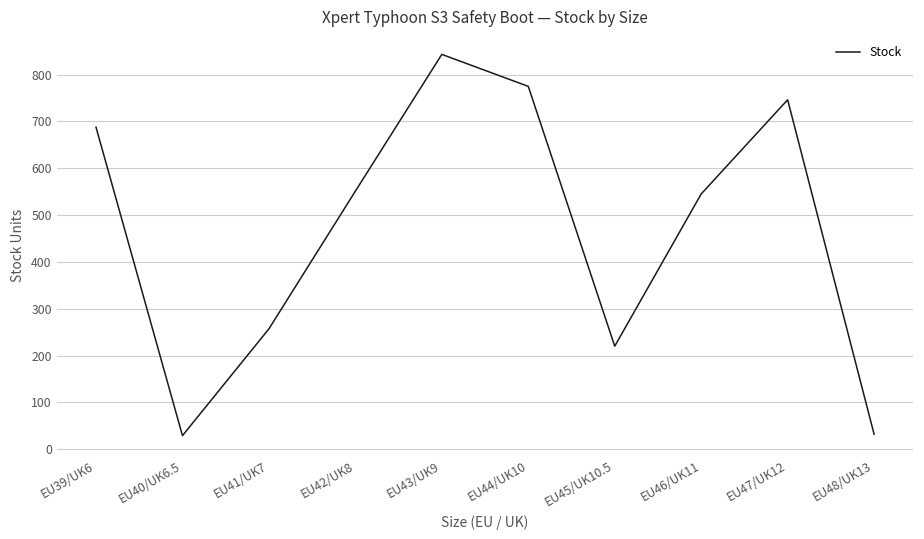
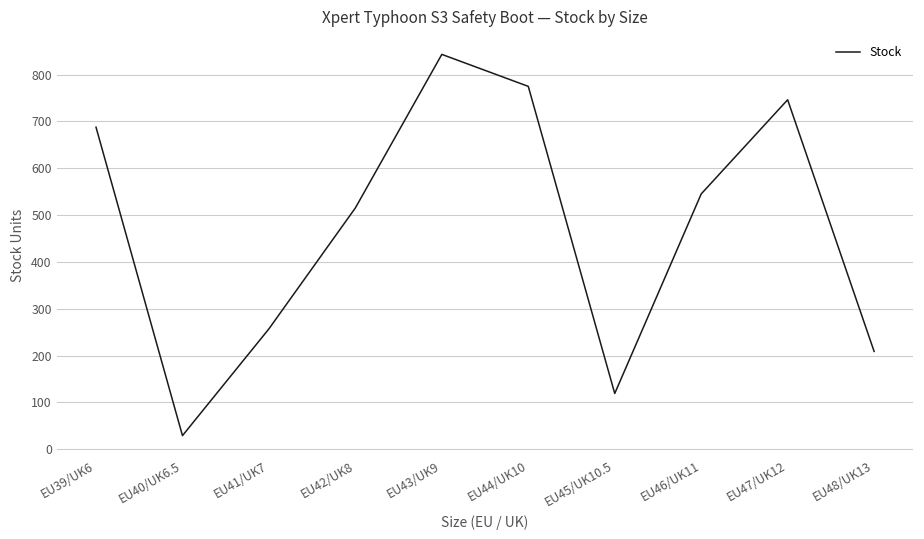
  {
    "EU39/UK6": 690,
    "EU40/UK6.5": 30,
    "EU41/UK7": 260,
-   "EU42/UK8": 550,
+   "EU42/UK8": 520,
    "EU43/UK9": 840,
    "EU44/UK10": 770,
-   "EU45/UK10.5": 220,
+   "EU45/UK10.5": 120,
    "EU46/UK11": 550,
    "EU47/UK12": 750,
-   "EU48/UK13": 30
+   "EU48/UK13": 210
  }
